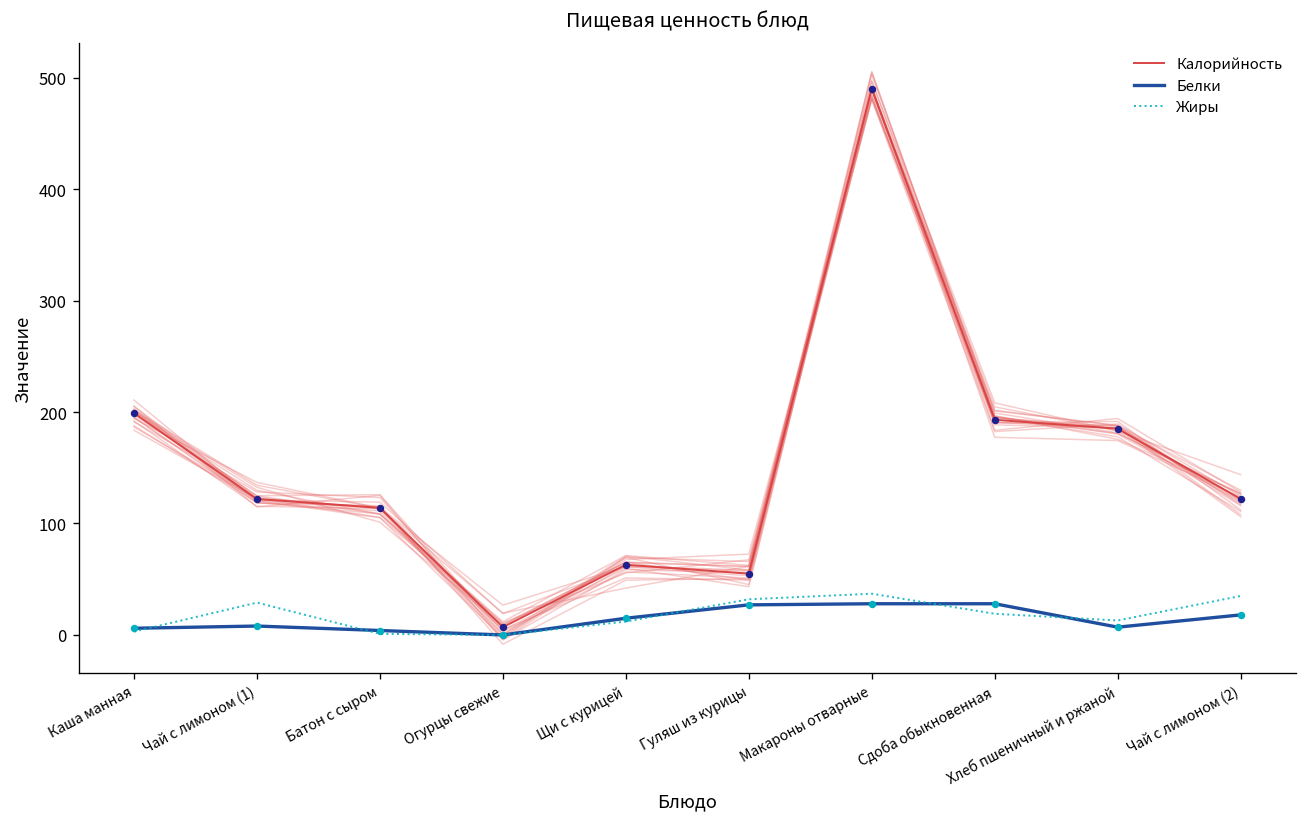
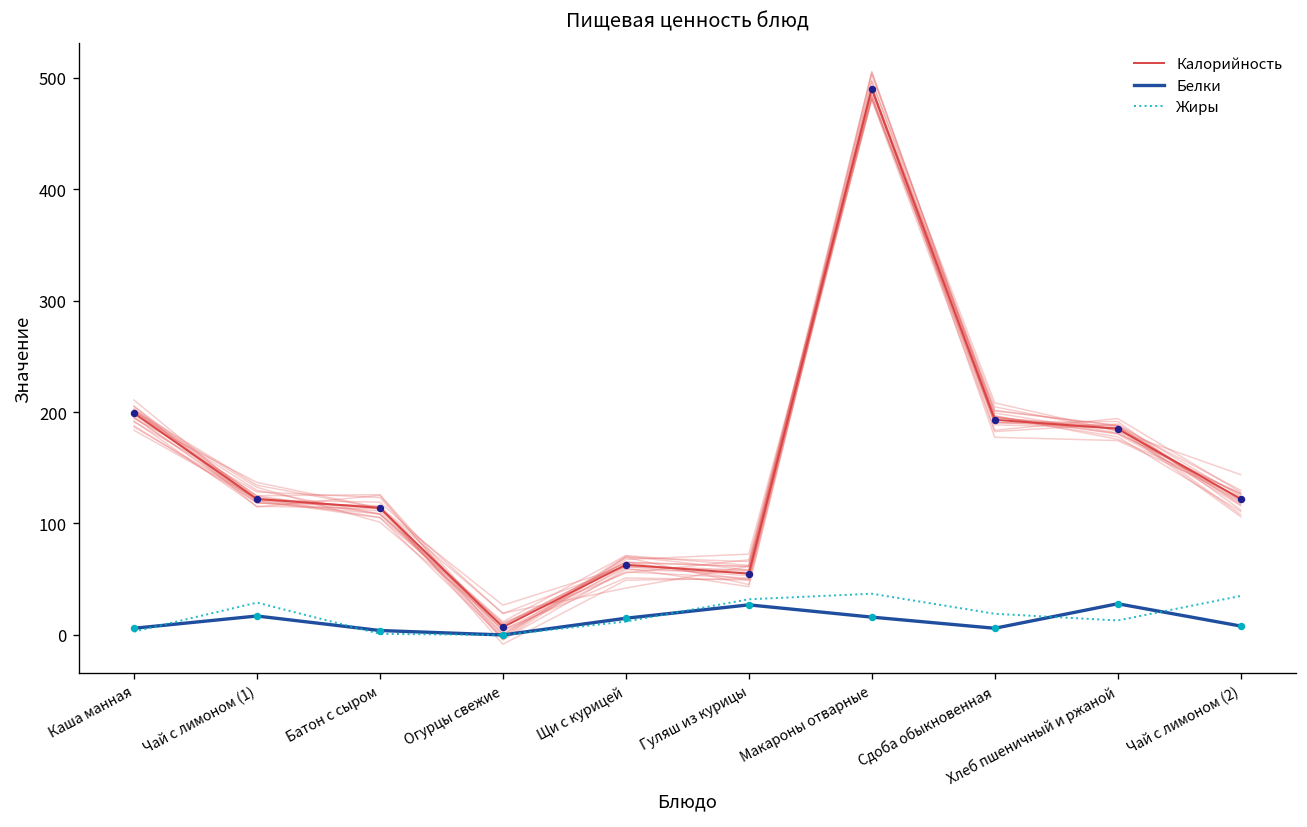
  {
    "Белки": {
      "Каша манная": 10,
-     "Чай с лимоном (1)": 10,
+     "Чай с лимоном (1)": 20,
      "Батон с сыром": 0,
      "Щи с курицей": 20,
      "Гуляш из курицы": 30,
-     "Макароны отварные": 30,
-     "Сдоба обыкновенная": 30,
-     "Хлеб пшеничный и ржаной": 10,
-     "Чай с лимоном (2)": 20
+     "Макароны отварные": 20,
+     "Сдоба обыкновенная": 10,
+     "Хлеб пшеничный и ржаной": 30,
+     "Чай с лимоном (2)": 10
    },
    "Жиры": {
      "Каша манная": 0,
      "Чай с лимоном (1)": 30,
      "Батон с сыром": 0,
      "Щи с курицей": 10,
      "Гуляш из курицы": 30,
      "Макароны отварные": 40,
      "Сдоба обыкновенная": 20,
      "Хлеб пшеничный и ржаной": 10,
      "Чай с лимоном (2)": 40
    }
  }
